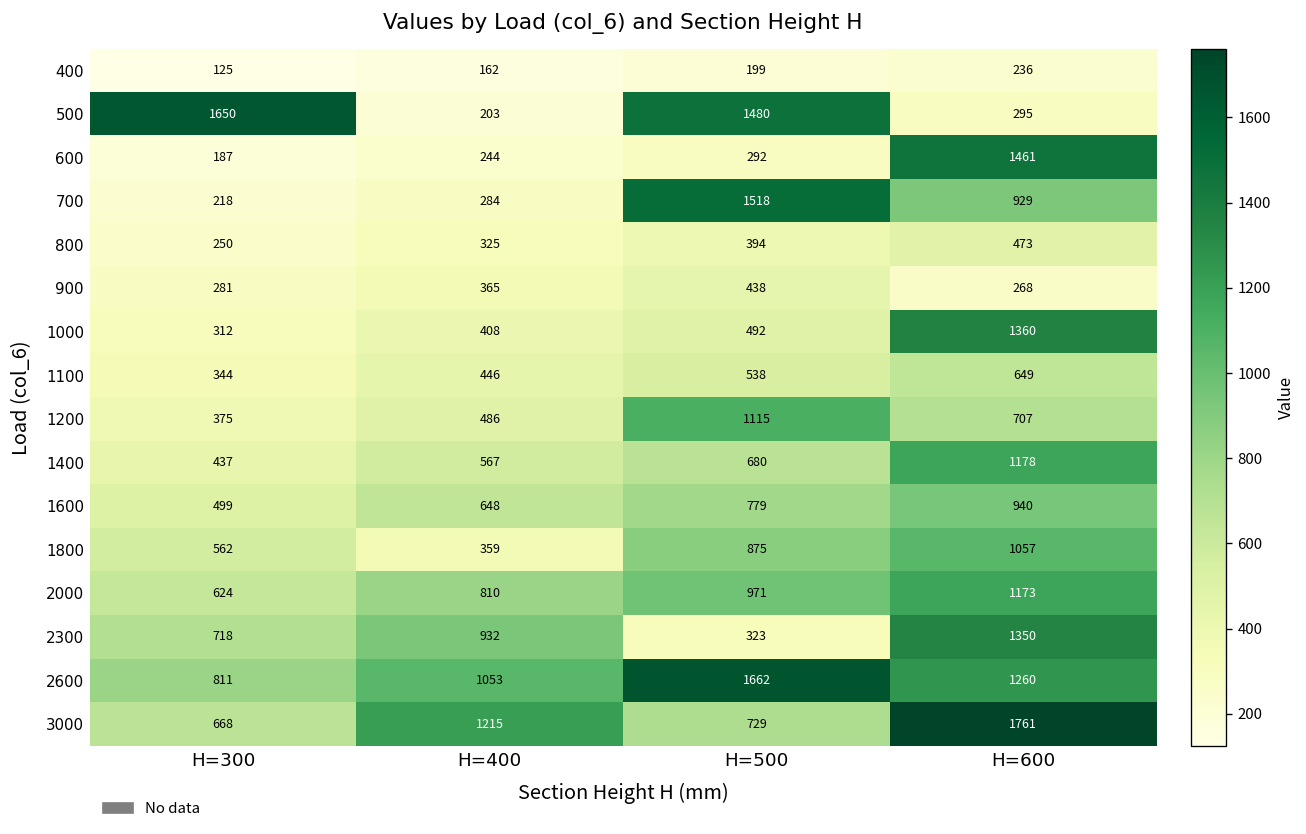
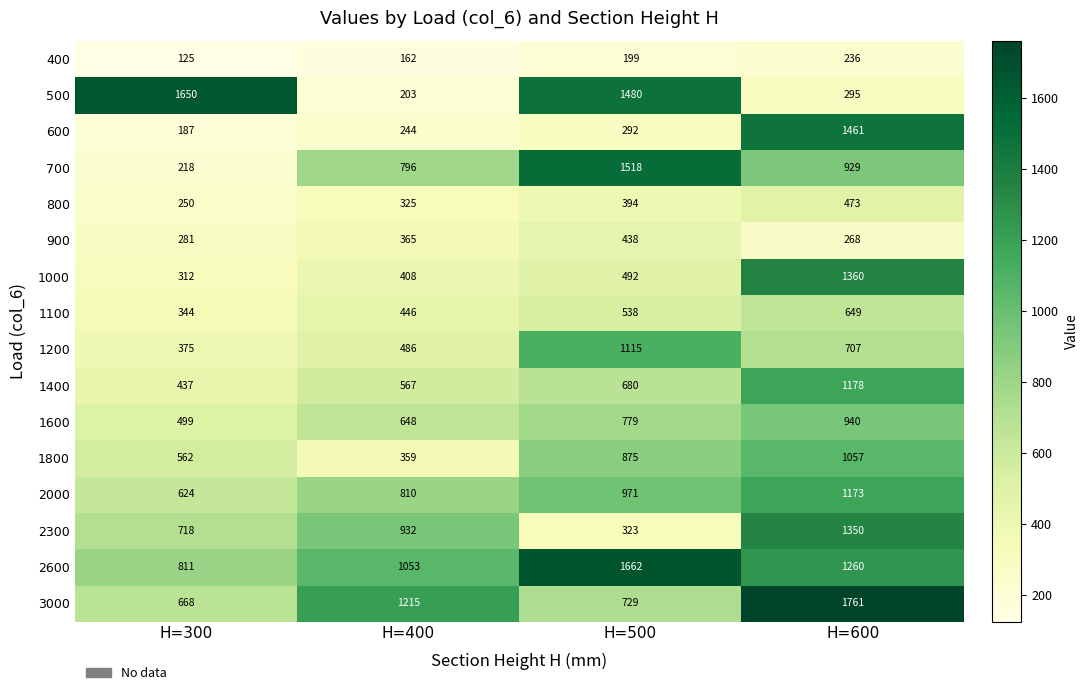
  {
    "400": {
      "H=300": 125,
      "H=400": 162,
      "H=500": 199,
      "H=600": 236
    },
    "500": {
      "H=300": 1650,
      "H=400": 203,
      "H=500": 1480,
      "H=600": 295
    },
    "600": {
      "H=300": 187,
      "H=400": 244,
      "H=500": 292,
      "H=600": 1461
    },
    "700": {
      "H=300": 218,
-     "H=400": 284,
+     "H=400": 796,
      "H=500": 1518,
      "H=600": 929
    },
    "800": {
      "H=300": 250,
      "H=400": 325,
      "H=500": 394,
      "H=600": 473
    },
    "900": {
      "H=300": 281,
      "H=400": 365,
      "H=500": 438,
      "H=600": 268
    },
    "1000": {
      "H=300": 312,
      "H=400": 408,
      "H=500": 492,
      "H=600": 1360
    },
    "1100": {
      "H=300": 344,
      "H=400": 446,
      "H=500": 538,
      "H=600": 649
    },
    "1200": {
      "H=300": 375,
      "H=400": 486,
      "H=500": 1115,
      "H=600": 707
    },
    "1400": {
      "H=300": 437,
      "H=400": 567,
      "H=500": 680,
      "H=600": 1178
    },
    "1600": {
      "H=300": 499,
      "H=400": 648,
      "H=500": 779,
      "H=600": 940
    },
    "1800": {
      "H=300": 562,
      "H=400": 359,
      "H=500": 875,
      "H=600": 1057
    },
    "2000": {
      "H=300": 624,
      "H=400": 810,
      "H=500": 971,
      "H=600": 1173
    },
    "2300": {
      "H=300": 718,
      "H=400": 932,
      "H=500": 323,
      "H=600": 1350
    },
    "2600": {
      "H=300": 811,
      "H=400": 1053,
      "H=500": 1662,
      "H=600": 1260
    },
    "3000": {
      "H=300": 668,
      "H=400": 1215,
      "H=500": 729,
      "H=600": 1761
    }
  }
